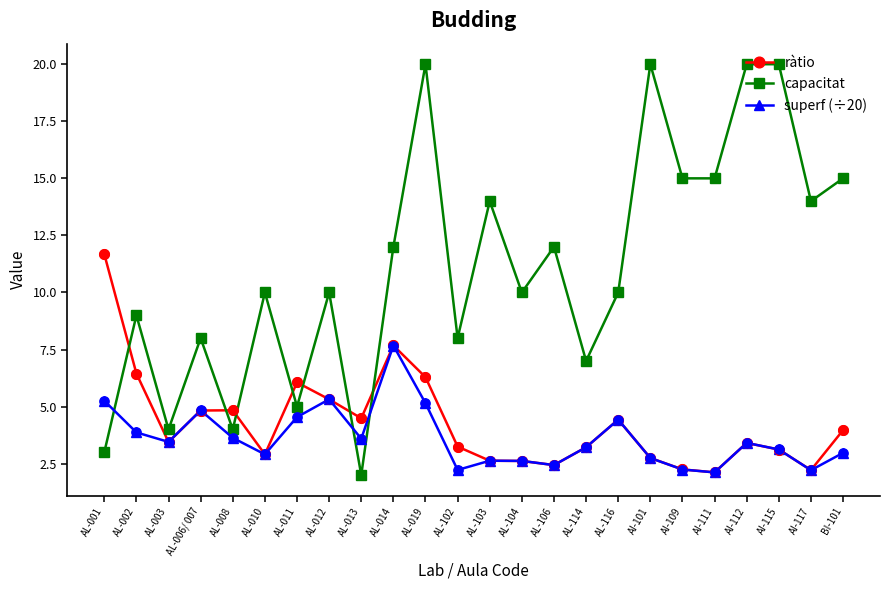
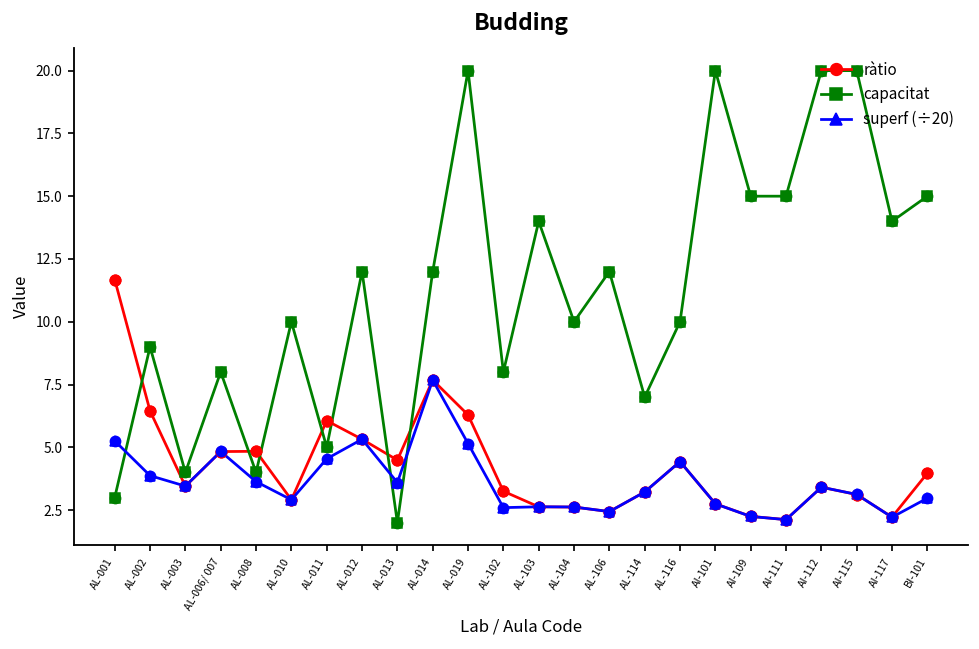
  {
    "ràtio": {
      "AL-001": 11.7,
      "AL-002": 6.5,
      "AL-008": 4.8,
      "AL-011": 6.1,
      "AL-013": 4.5,
      "AL-019": 6.3,
      "AL-102": 3.3,
      "BI-101": 4.0
    },
    "capacitat": {
      "AL-001": 3,
      "AL-002": 9,
      "AL-003": 4,
      "AL-006/ 007": 8,
      "AL-008": 4,
      "AL-010": 10,
      "AL-011": 5,
-     "AL-012": 10,
+     "AL-012": 12,
      "AL-013": 2,
      "AL-014": 12,
      "AL-019": 20,
      "AL-102": 8,
      "AL-103": 14,
      "AL-104": 10,
      "AL-106": 12,
      "AL-114": 7,
      "AL-116": 10,
      "AI-101": 20,
      "AI-109": 15,
      "AI-111": 15,
      "AI-112": 20,
      "AI-115": 20,
      "AI-117": 14,
      "BI-101": 15
    },
    "superf (÷20)": {
      "AL-001": 5.3,
      "AL-002": 3.9,
      "AL-008": 3.6,
      "AL-011": 4.5,
      "AL-013": 3.6,
      "AL-019": 5.2,
-     "AL-102": 2.2,
+     "AL-102": 2.6,
      "BI-101": 3.0
    }
  }
